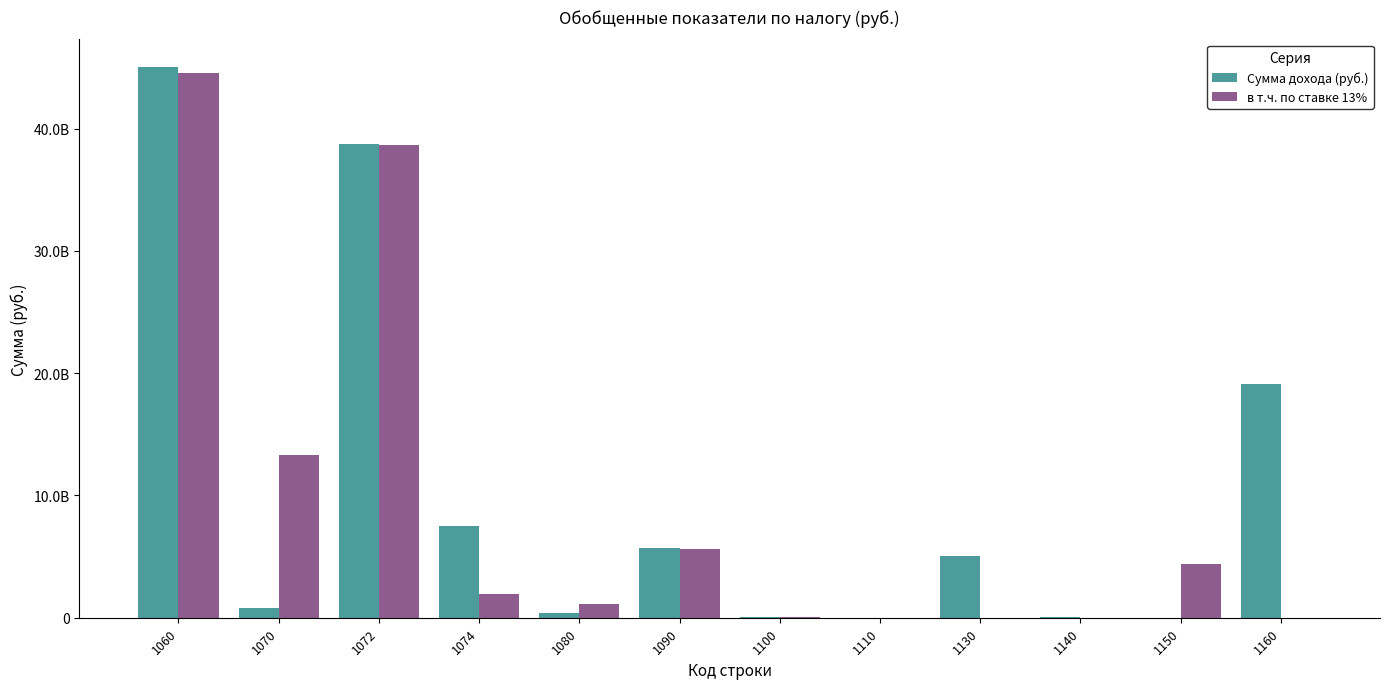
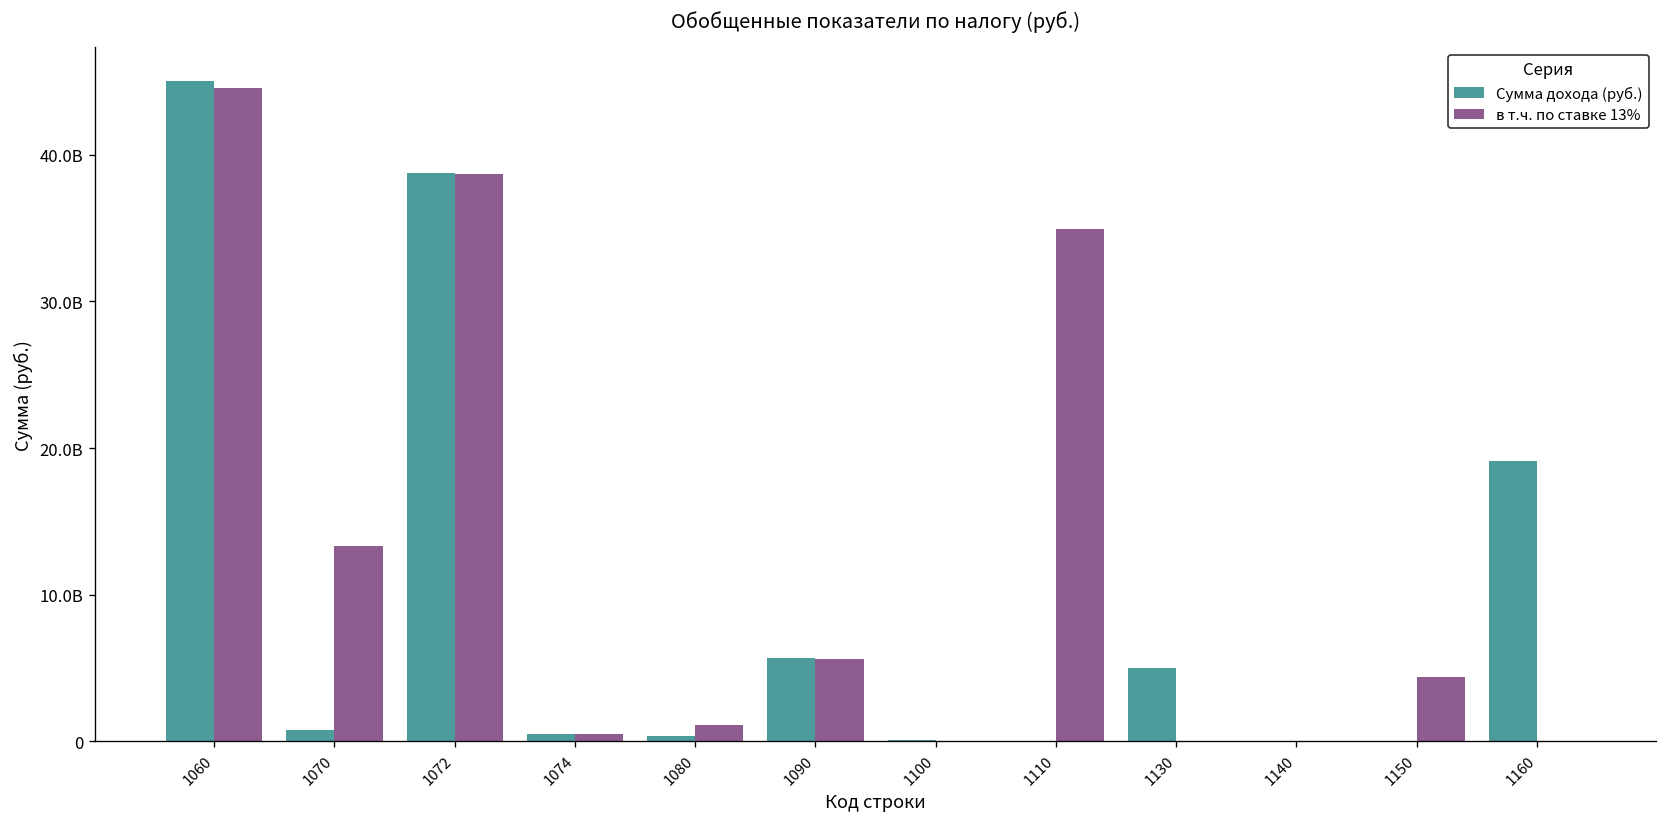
  {
    "Сумма дохода (руб.)": {
      "1060": 45100000000,
      "1070": 800000000,
      "1072": 38700000000,
-     "1074": 7500000000,
+     "1074": 500000000,
      "1080": 400000000,
      "1090": 5700000000,
      "1130": 5000000000,
      "1160": 19100000000
    },
    "в т.ч. по ставке 13%": {
      "1060": 44500000000,
      "1070": 13300000000,
      "1072": 38700000000,
-     "1074": 2000000000,
+     "1074": 500000000,
      "1080": 1100000000,
      "1090": 5600000000,
-     "1110": 0,
+     "1110": 34900000000,
      "1130": 0,
      "1140": 0,
      "1150": 4400000000,
      "1160": 0
    }
  }
